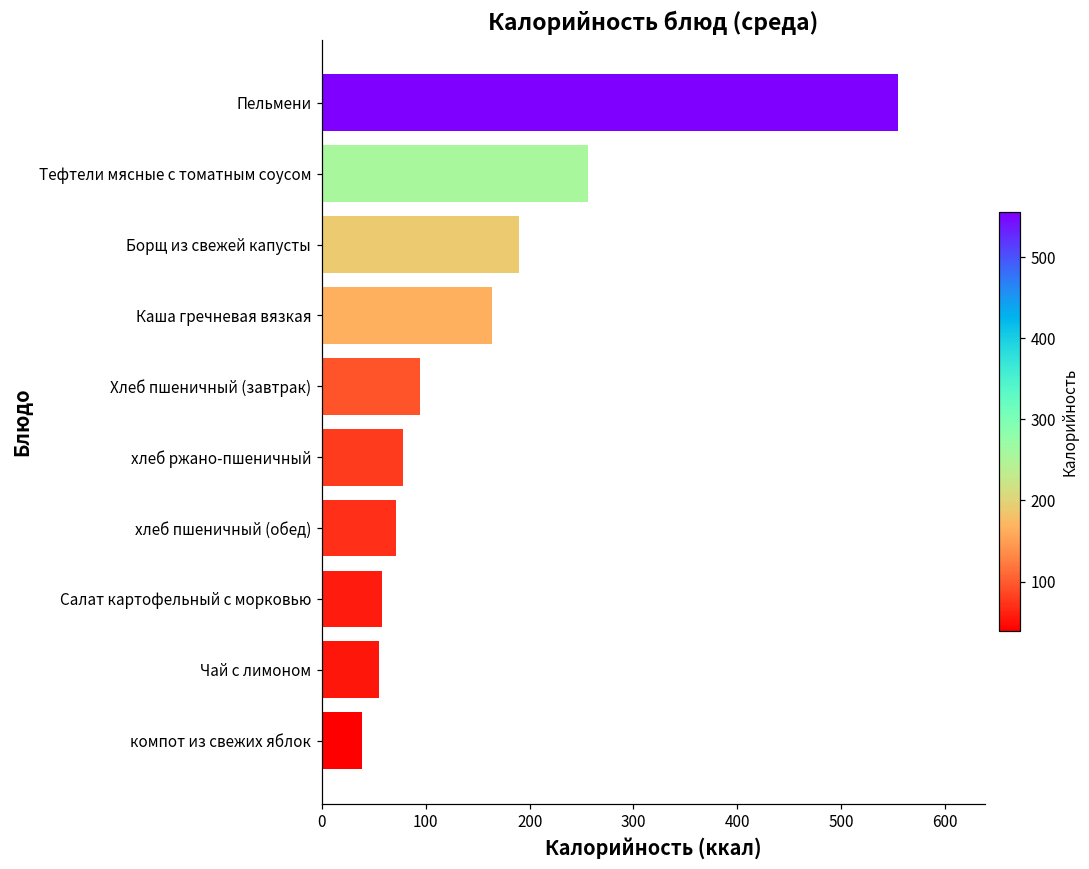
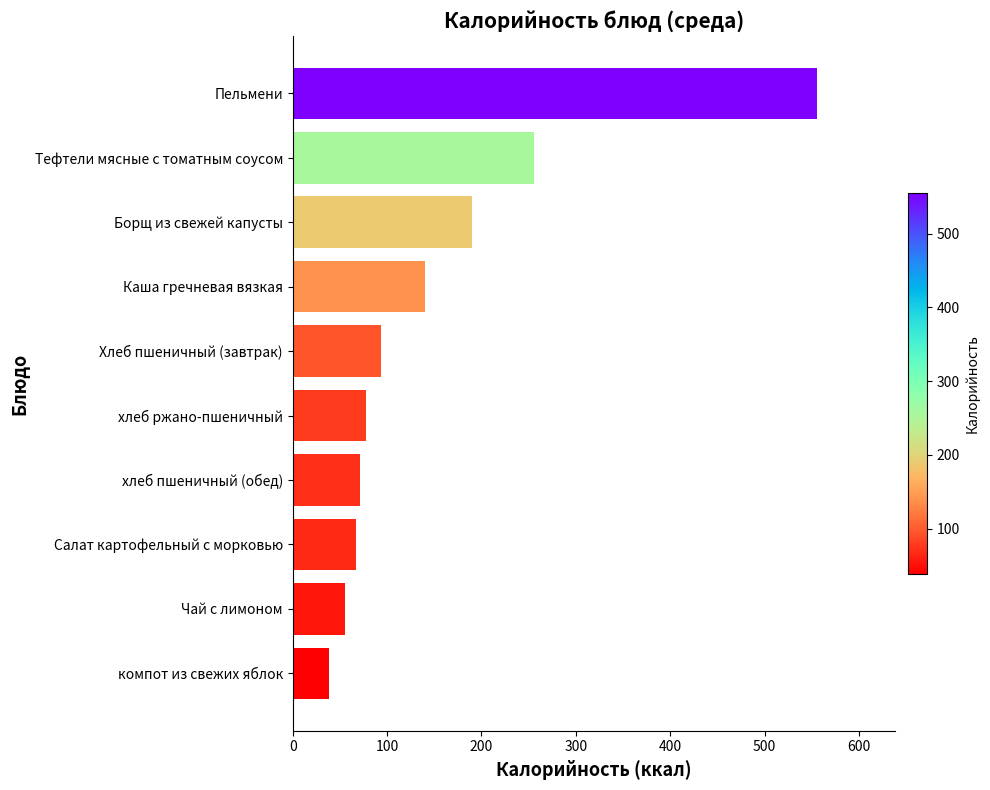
  {
    "Пельмени": 560,
    "Тефтели мясные с томатным соусом": 260,
    "Борщ из свежей капусты": 190,
-   "Каша гречневая вязкая": 160,
+   "Каша гречневая вязкая": 140,
    "Хлеб пшеничный (завтрак)": 90,
    "хлеб ржано-пшеничный": 80,
    "хлеб пшеничный (обед)": 70,
-   "Салат картофельный с морковью": 60,
+   "Салат картофельный с морковью": 70,
    "Чай с лимоном": 60,
    "компот из свежих яблок": 40
  }
